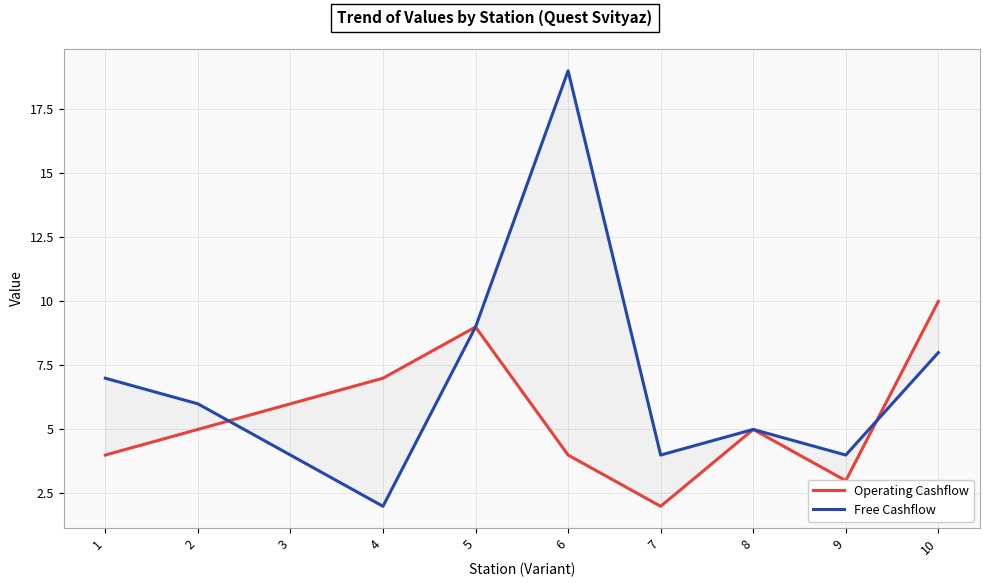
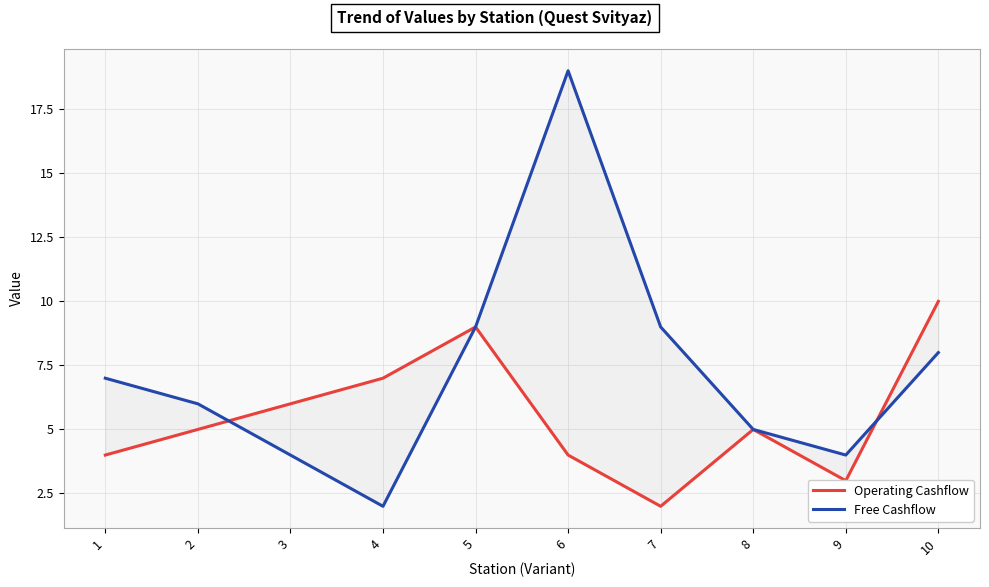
  {
    "Operating Cashflow": {
      "1": 4,
      "2": 5,
      "6": 4,
      "7": 2
    },
    "Free Cashflow": {
      "3": 4,
      "4": 2,
-     "7": 4,
+     "7": 9,
      "10": 8
    }
  }
